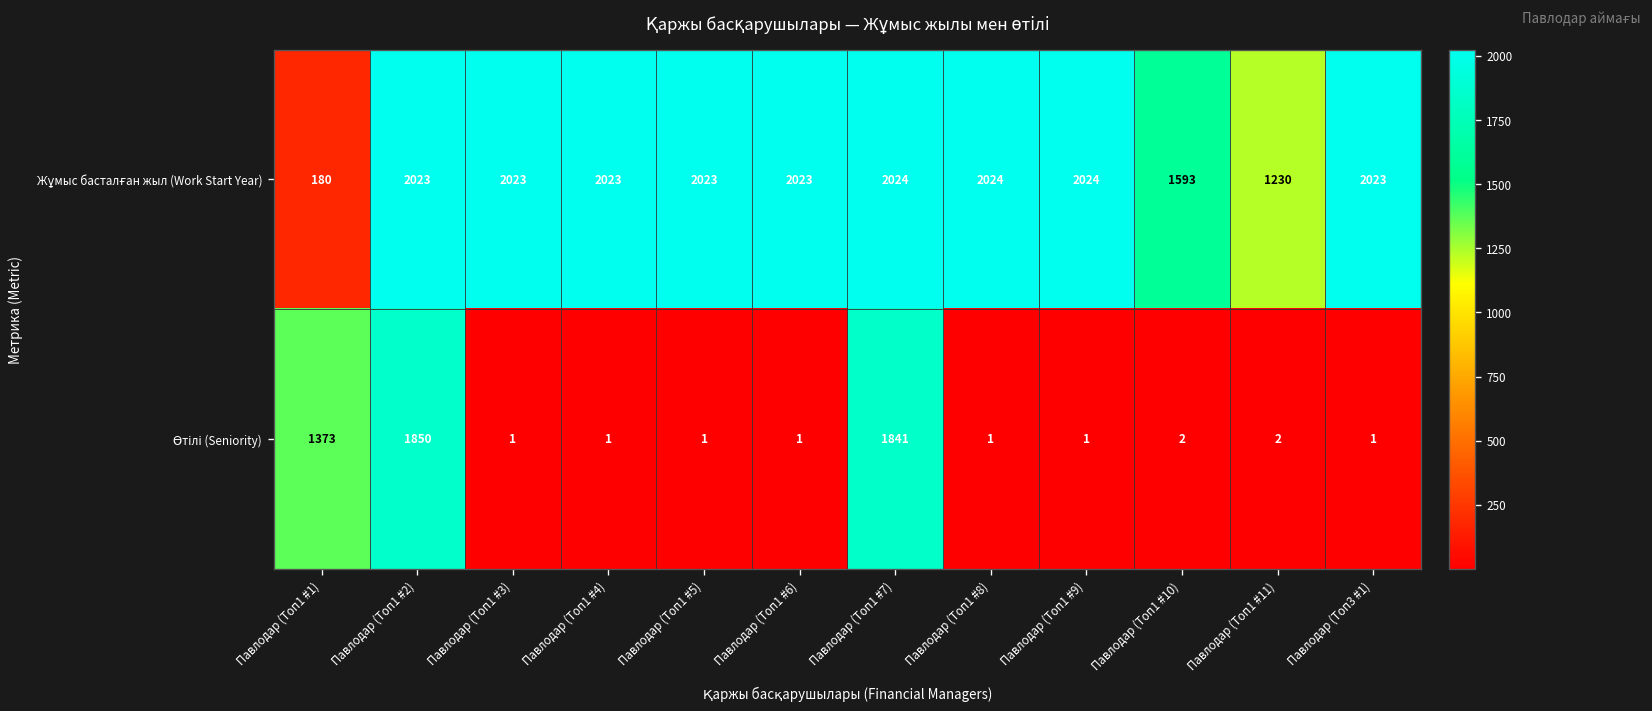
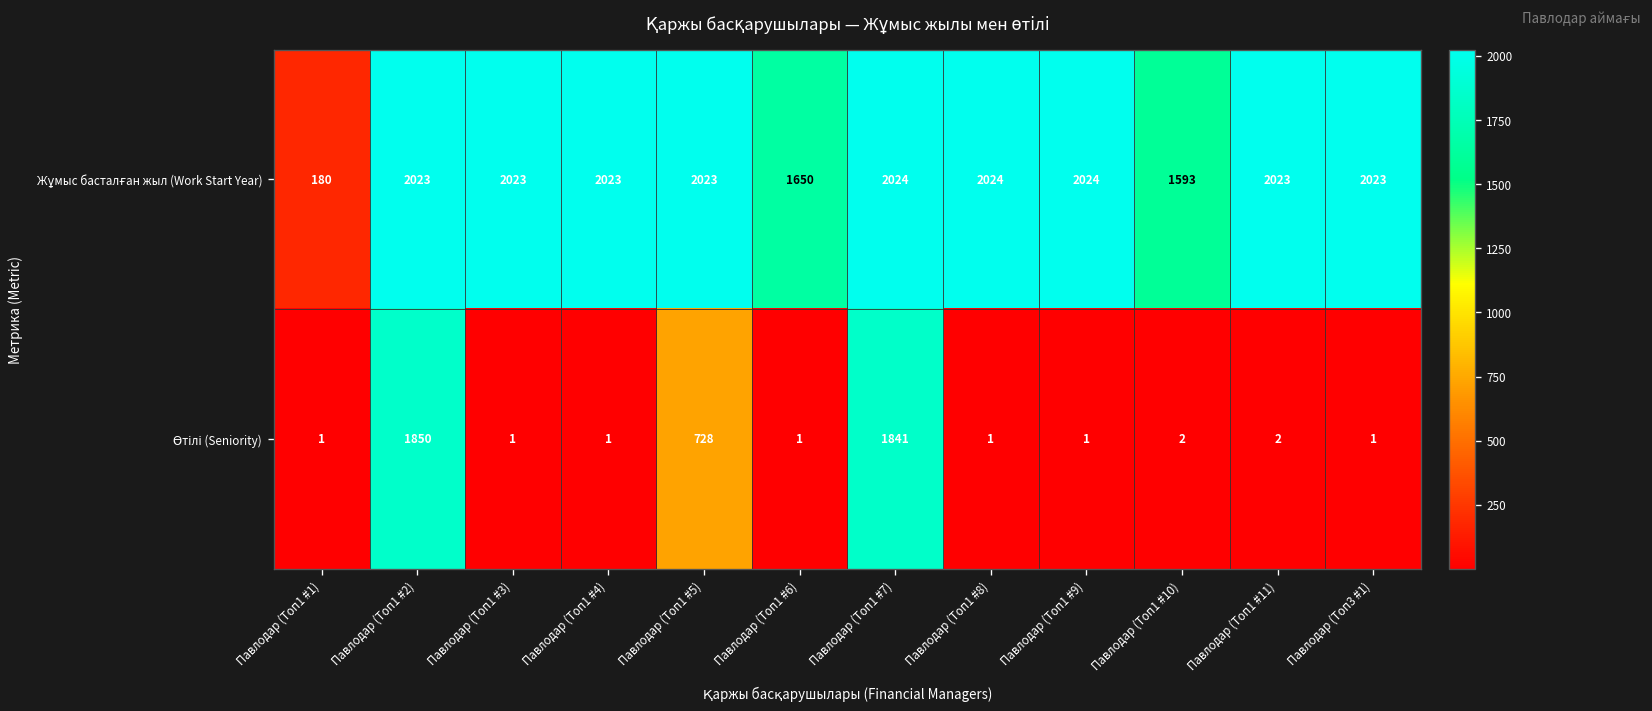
  {
    "Жұмыс басталған жыл (Work Start Year)": {
      "Павлодар (Топ1 #1)": 180,
      "Павлодар (Топ1 #2)": 2023,
      "Павлодар (Топ1 #3)": 2023,
      "Павлодар (Топ1 #4)": 2023,
      "Павлодар (Топ1 #5)": 2023,
-     "Павлодар (Топ1 #6)": 2023,
+     "Павлодар (Топ1 #6)": 1650,
      "Павлодар (Топ1 #7)": 2024,
      "Павлодар (Топ1 #8)": 2024,
      "Павлодар (Топ1 #9)": 2024,
      "Павлодар (Топ1 #10)": 1593,
-     "Павлодар (Топ1 #11)": 1230,
+     "Павлодар (Топ1 #11)": 2023,
      "Павлодар (Топ3 #1)": 2023
    },
    "Өтілі (Seniority)": {
-     "Павлодар (Топ1 #1)": 1373,
+     "Павлодар (Топ1 #1)": 1,
      "Павлодар (Топ1 #2)": 1850,
      "Павлодар (Топ1 #3)": 1,
      "Павлодар (Топ1 #4)": 1,
-     "Павлодар (Топ1 #5)": 1,
+     "Павлодар (Топ1 #5)": 728,
      "Павлодар (Топ1 #6)": 1,
      "Павлодар (Топ1 #7)": 1841,
      "Павлодар (Топ1 #8)": 1,
      "Павлодар (Топ1 #9)": 1,
      "Павлодар (Топ1 #10)": 2,
      "Павлодар (Топ1 #11)": 2,
      "Павлодар (Топ3 #1)": 1
    }
  }
